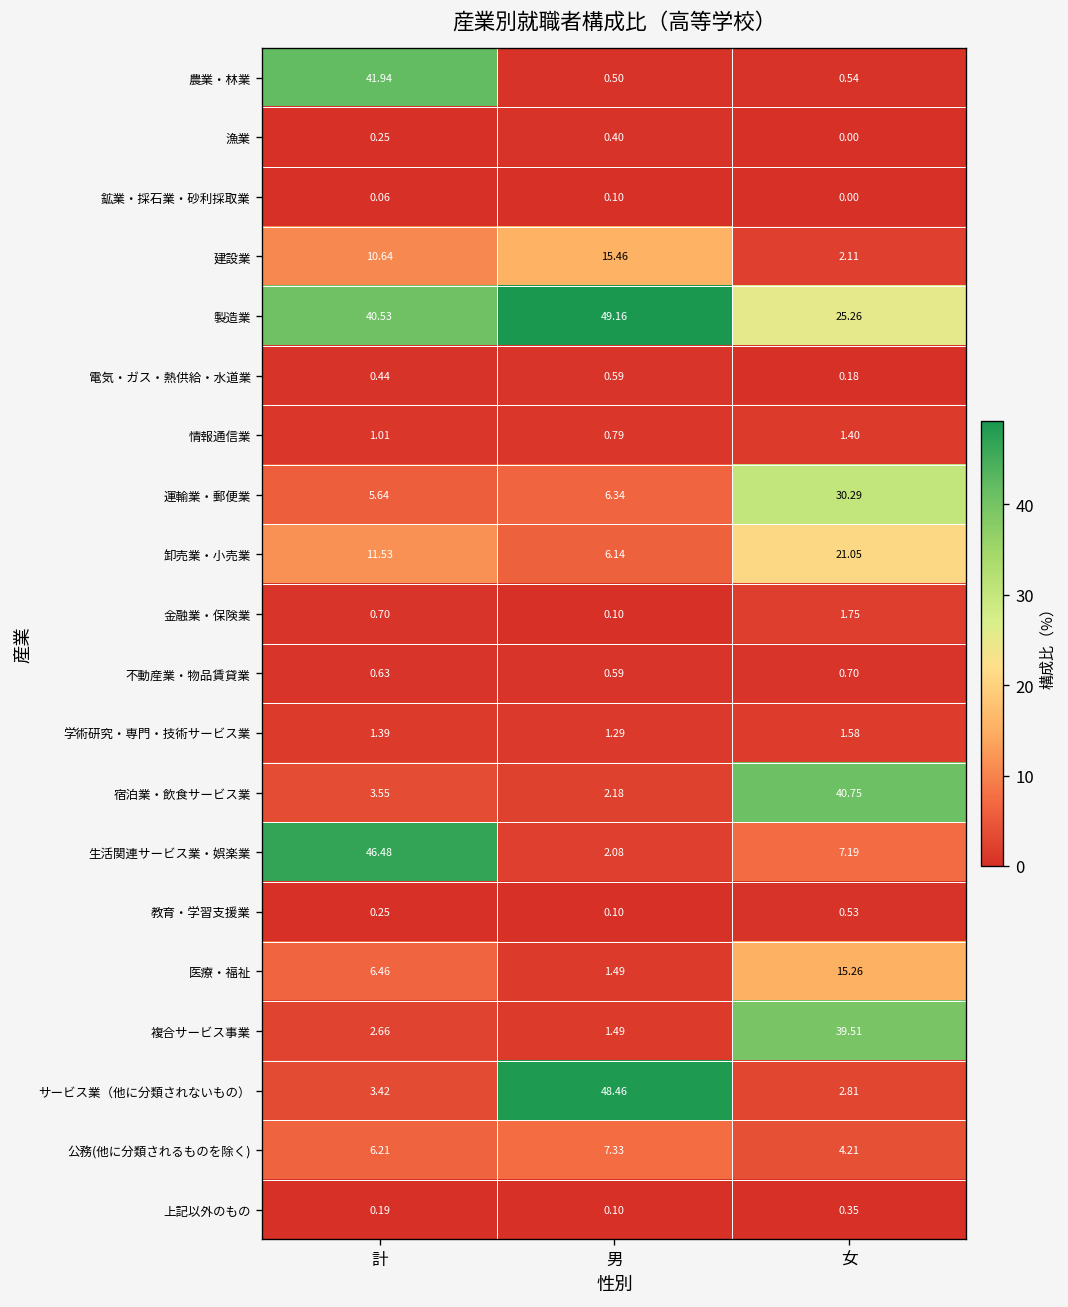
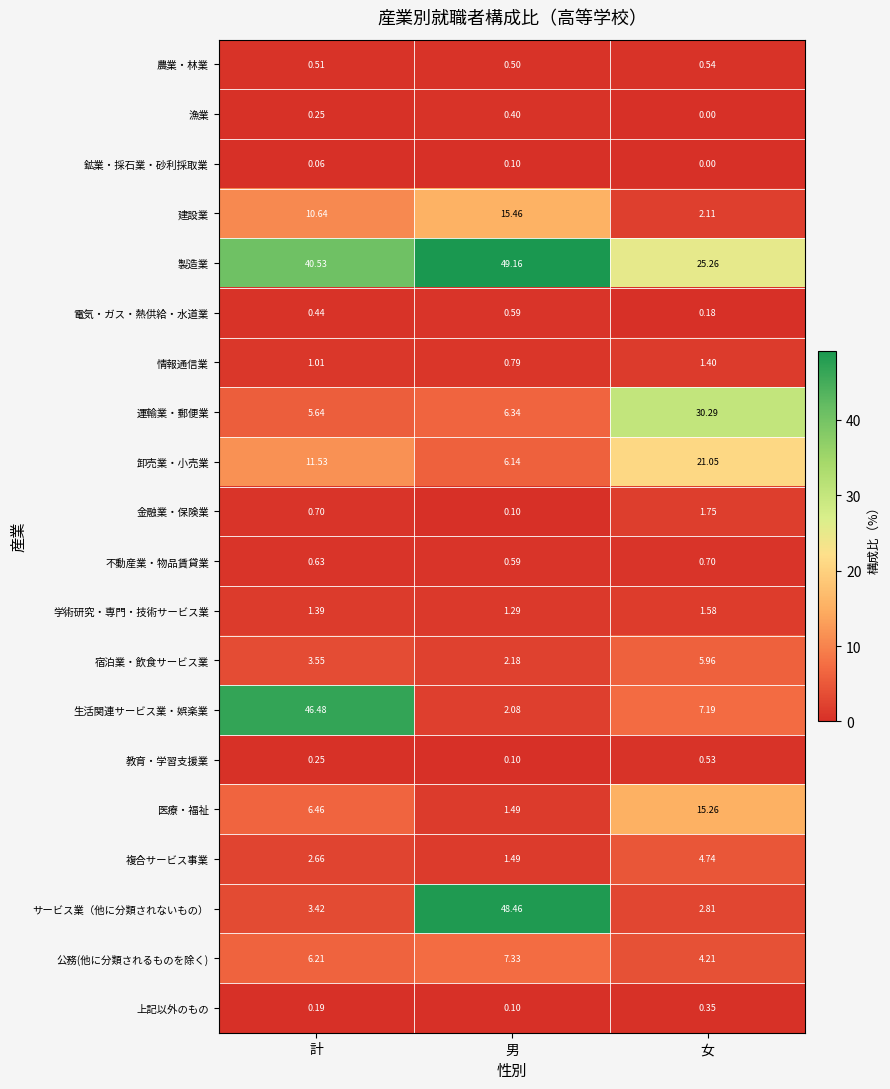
  {
    "農業・林業": {
-     "計": 41.94,
+     "計": 0.51,
      "男": 0.50,
      "女": 0.54
    },
    "漁業": {
      "計": 0.25,
      "男": 0.40,
      "女": 0.00
    },
    "鉱業・採石業・砂利採取業": {
      "計": 0.06,
      "男": 0.10,
      "女": 0.00
    },
    "建設業": {
      "計": 10.64,
      "男": 15.46,
      "女": 2.11
    },
    "製造業": {
      "計": 40.53,
      "男": 49.16,
      "女": 25.26
    },
    "電気・ガス・熱供給・水道業": {
      "計": 0.44,
      "男": 0.59,
      "女": 0.18
    },
    "情報通信業": {
      "計": 1.01,
      "男": 0.79,
      "女": 1.40
    },
    "運輸業・郵便業": {
      "計": 5.64,
      "男": 6.34,
      "女": 30.29
    },
    "卸売業・小売業": {
      "計": 11.53,
      "男": 6.14,
      "女": 21.05
    },
    "金融業・保険業": {
      "計": 0.70,
      "男": 0.10,
      "女": 1.75
    },
    "不動産業・物品賃貸業": {
      "計": 0.63,
      "男": 0.59,
      "女": 0.70
    },
    "学術研究・専門・技術サービス業": {
      "計": 1.39,
      "男": 1.29,
      "女": 1.58
    },
    "宿泊業・飲食サービス業": {
      "計": 3.55,
      "男": 2.18,
-     "女": 40.75
+     "女": 5.96
    },
    "生活関連サービス業・娯楽業": {
      "計": 46.48,
      "男": 2.08,
      "女": 7.19
    },
    "教育・学習支援業": {
      "計": 0.25,
      "男": 0.10,
      "女": 0.53
    },
    "医療・福祉": {
      "計": 6.46,
      "男": 1.49,
      "女": 15.26
    },
    "複合サービス事業": {
      "計": 2.66,
      "男": 1.49,
-     "女": 39.51
+     "女": 4.74
    },
    "サービス業（他に分類されないもの）": {
      "計": 3.42,
      "男": 48.46,
      "女": 2.81
    },
    "公務(他に分類されるものを除く)": {
      "計": 6.21,
      "男": 7.33,
      "女": 4.21
    },
    "上記以外のもの": {
      "計": 0.19,
      "男": 0.10,
      "女": 0.35
    }
  }
